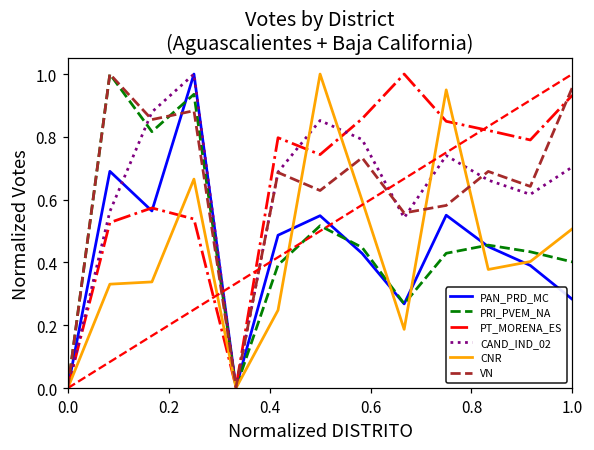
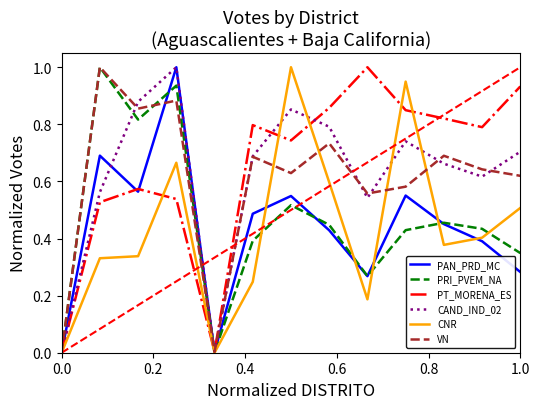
  {
    "PAN_PRD_MC": {
      "1.0": 0.28
    },
    "PRI_PVEM_NA": {
-     "1.0": 0.40
+     "1.0": 0.35
    },
    "CAND_IND_02": {
      "1.0": 0.70
    },
    "CNR": {
      "1.0": 0.51
    },
    "VN": {
-     "1.0": 0.96
+     "1.0": 0.62
    }
  }
